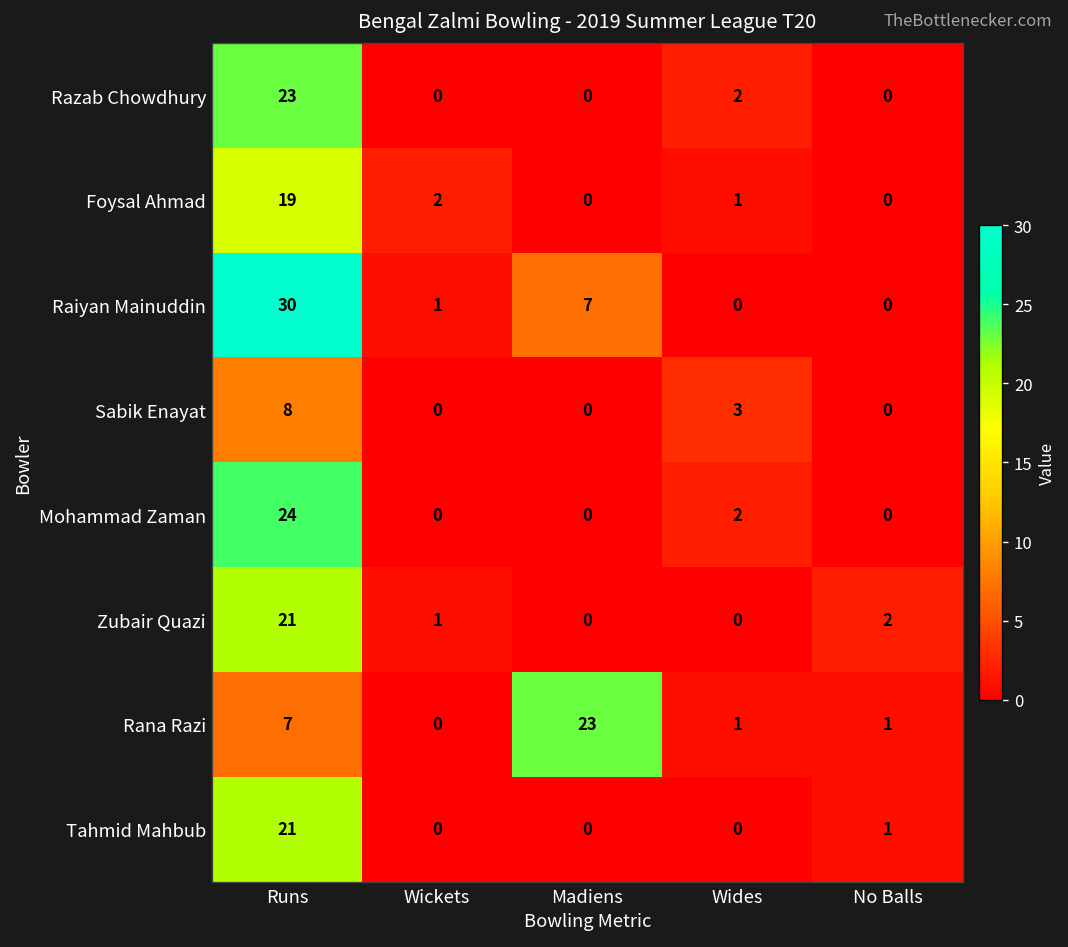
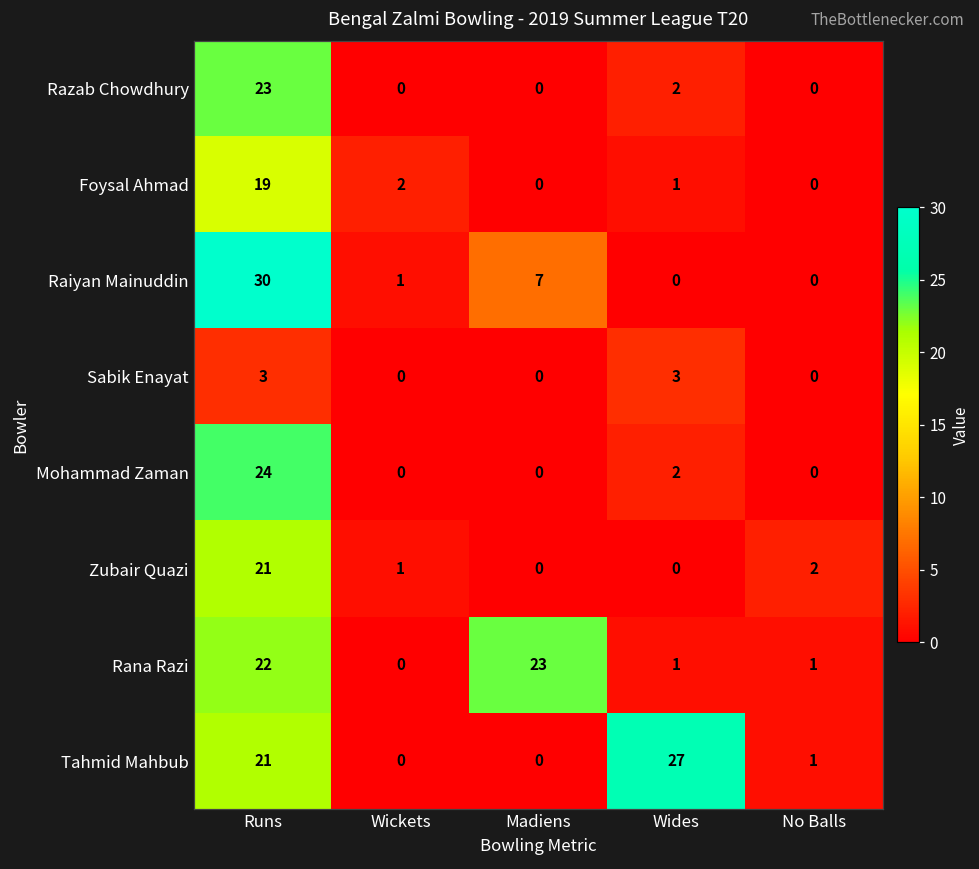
  {
    "Razab Chowdhury": {
      "Runs": 23,
      "Wickets": 0,
      "Madiens": 0,
      "Wides": 2,
      "No Balls": 0
    },
    "Foysal Ahmad": {
      "Runs": 19,
      "Wickets": 2,
      "Madiens": 0,
      "Wides": 1,
      "No Balls": 0
    },
    "Raiyan Mainuddin": {
      "Runs": 30,
      "Wickets": 1,
      "Madiens": 7,
      "Wides": 0,
      "No Balls": 0
    },
    "Sabik Enayat": {
-     "Runs": 8,
+     "Runs": 3,
      "Wickets": 0,
      "Madiens": 0,
      "Wides": 3,
      "No Balls": 0
    },
    "Mohammad Zaman": {
      "Runs": 24,
      "Wickets": 0,
      "Madiens": 0,
      "Wides": 2,
      "No Balls": 0
    },
    "Zubair Quazi": {
      "Runs": 21,
      "Wickets": 1,
      "Madiens": 0,
      "Wides": 0,
      "No Balls": 2
    },
    "Rana Razi": {
-     "Runs": 7,
+     "Runs": 22,
      "Wickets": 0,
      "Madiens": 23,
      "Wides": 1,
      "No Balls": 1
    },
    "Tahmid Mahbub": {
      "Runs": 21,
      "Wickets": 0,
      "Madiens": 0,
-     "Wides": 0,
+     "Wides": 27,
      "No Balls": 1
    }
  }
